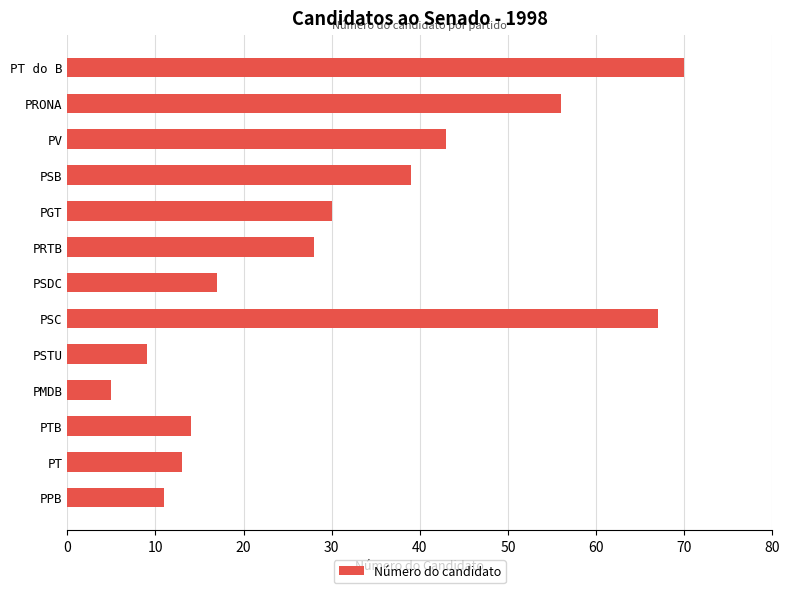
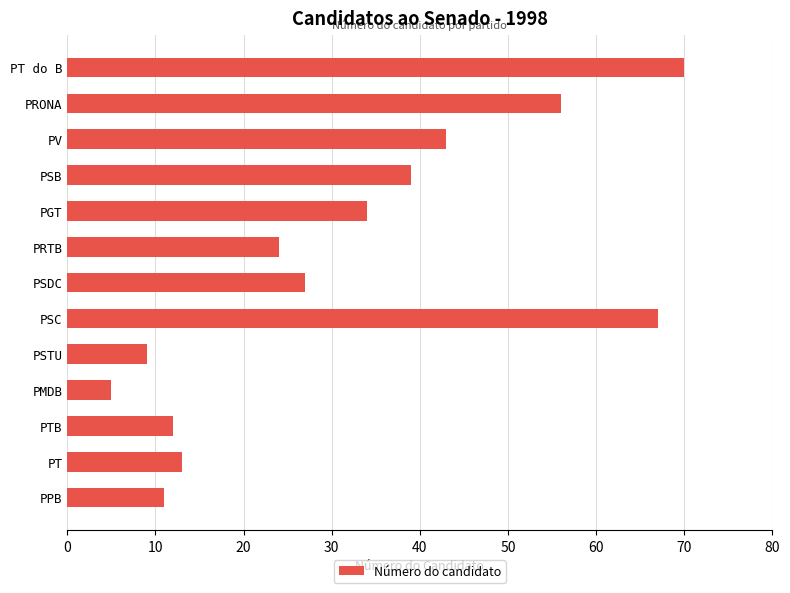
  {
    "PT do B": 70,
    "PRONA": 56,
    "PV": 43,
    "PSB": 39,
-   "PGT": 30,
-   "PRTB": 28,
-   "PSDC": 17,
+   "PGT": 34,
+   "PRTB": 24,
+   "PSDC": 27,
    "PSC": 67,
    "PSTU": 9,
    "PMDB": 5,
-   "PTB": 14,
+   "PTB": 12,
    "PT": 13,
    "PPB": 11
  }
